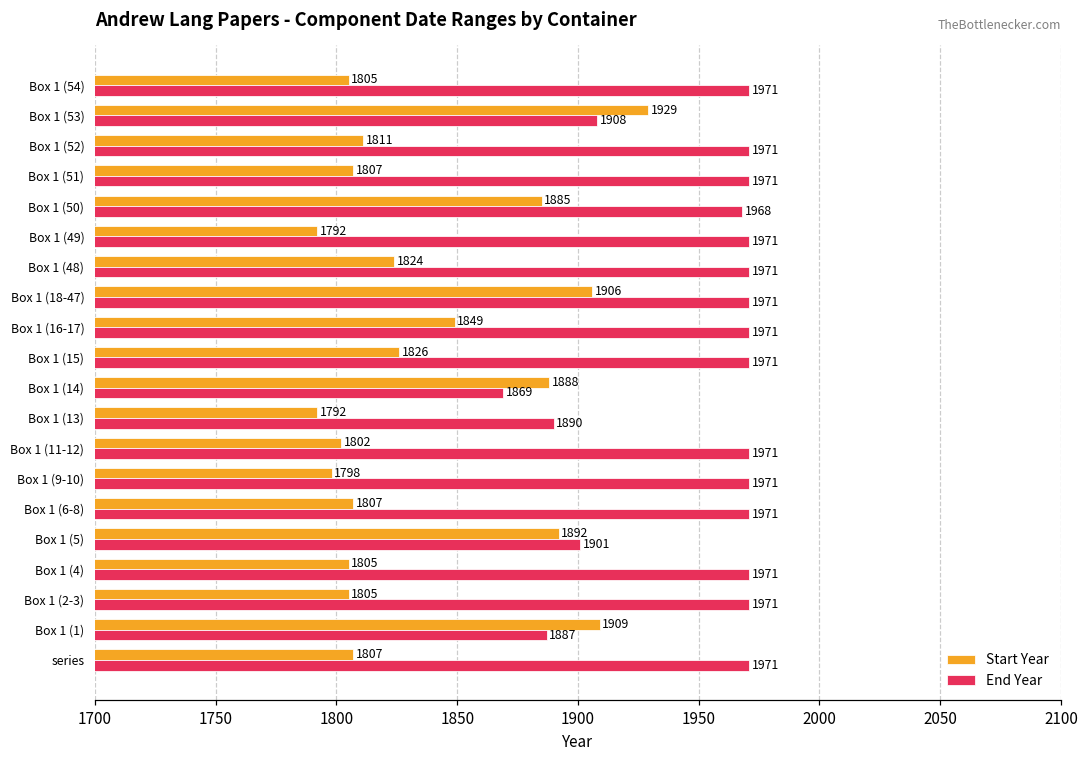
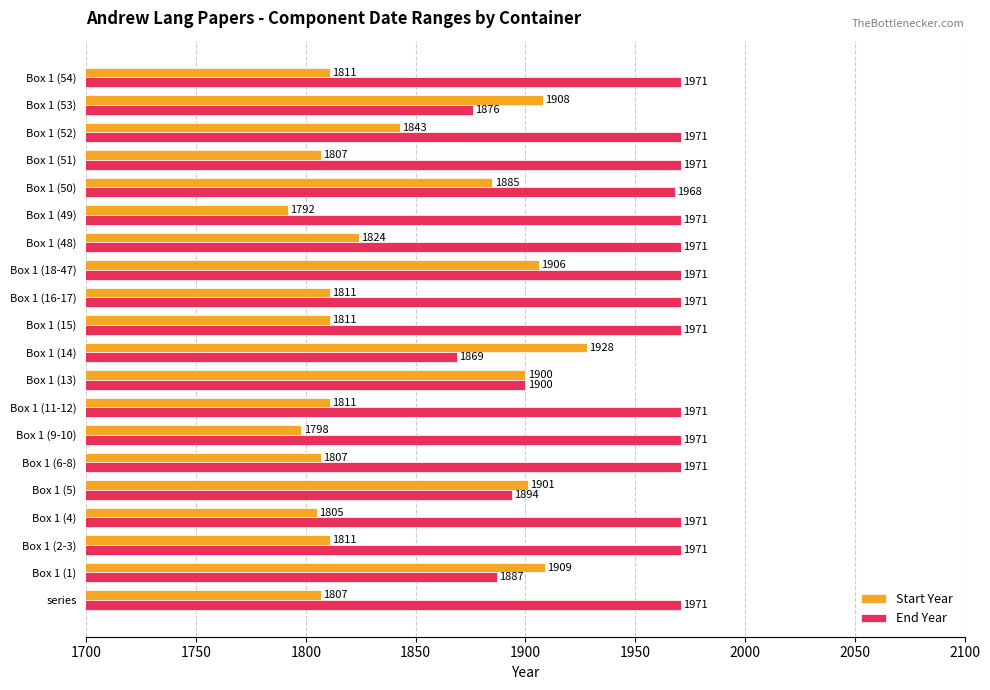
  {
    "Start Year": {
-     "Box 1 (54)": 1805,
-     "Box 1 (53)": 1929,
-     "Box 1 (52)": 1811,
+     "Box 1 (54)": 1811,
+     "Box 1 (53)": 1908,
+     "Box 1 (52)": 1843,
      "Box 1 (51)": 1807,
      "Box 1 (50)": 1885,
      "Box 1 (49)": 1792,
      "Box 1 (48)": 1824,
      "Box 1 (18-47)": 1906,
-     "Box 1 (16-17)": 1849,
-     "Box 1 (15)": 1826,
-     "Box 1 (14)": 1888,
-     "Box 1 (13)": 1792,
-     "Box 1 (11-12)": 1802,
+     "Box 1 (16-17)": 1811,
+     "Box 1 (15)": 1811,
+     "Box 1 (14)": 1928,
+     "Box 1 (13)": 1900,
+     "Box 1 (11-12)": 1811,
      "Box 1 (9-10)": 1798,
      "Box 1 (6-8)": 1807,
-     "Box 1 (5)": 1892,
+     "Box 1 (5)": 1901,
      "Box 1 (4)": 1805,
-     "Box 1 (2-3)": 1805,
+     "Box 1 (2-3)": 1811,
      "Box 1 (1)": 1909,
      "series": 1807
    },
    "End Year": {
      "Box 1 (54)": 1971,
-     "Box 1 (53)": 1908,
+     "Box 1 (53)": 1876,
      "Box 1 (52)": 1971,
      "Box 1 (51)": 1971,
      "Box 1 (50)": 1968,
      "Box 1 (49)": 1971,
      "Box 1 (48)": 1971,
      "Box 1 (18-47)": 1971,
      "Box 1 (16-17)": 1971,
      "Box 1 (15)": 1971,
      "Box 1 (14)": 1869,
-     "Box 1 (13)": 1890,
+     "Box 1 (13)": 1900,
      "Box 1 (11-12)": 1971,
      "Box 1 (9-10)": 1971,
      "Box 1 (6-8)": 1971,
-     "Box 1 (5)": 1901,
+     "Box 1 (5)": 1894,
      "Box 1 (4)": 1971,
      "Box 1 (2-3)": 1971,
      "Box 1 (1)": 1887,
      "series": 1971
    }
  }
